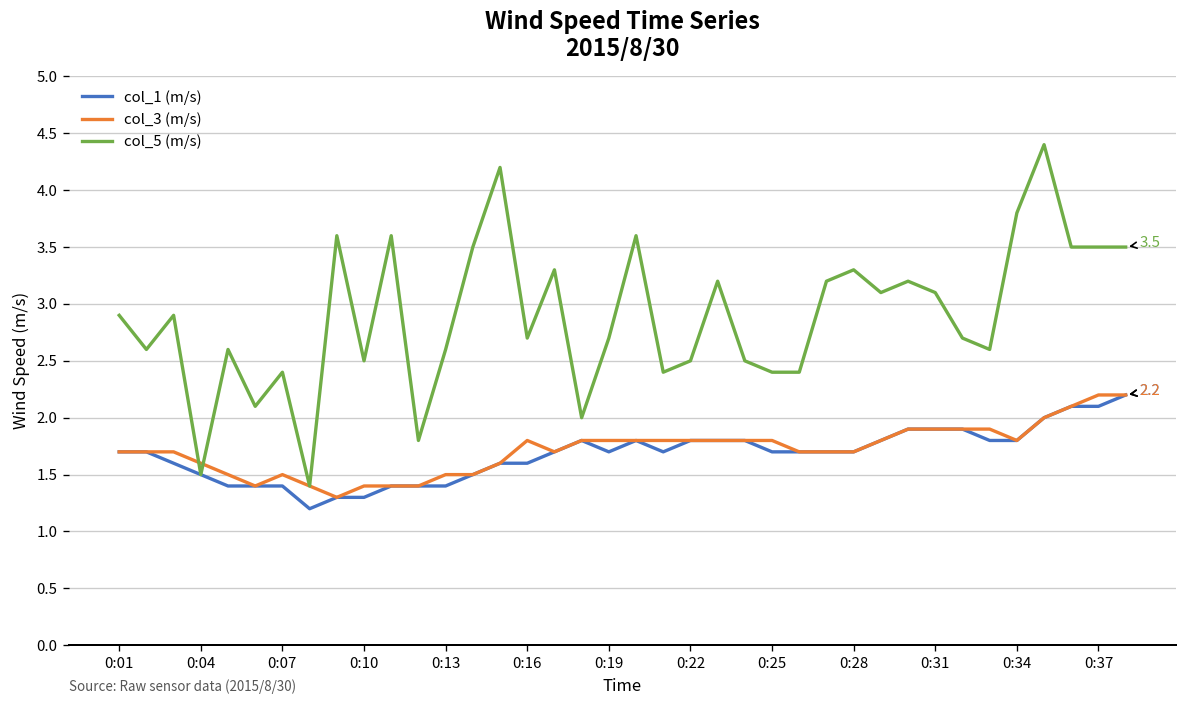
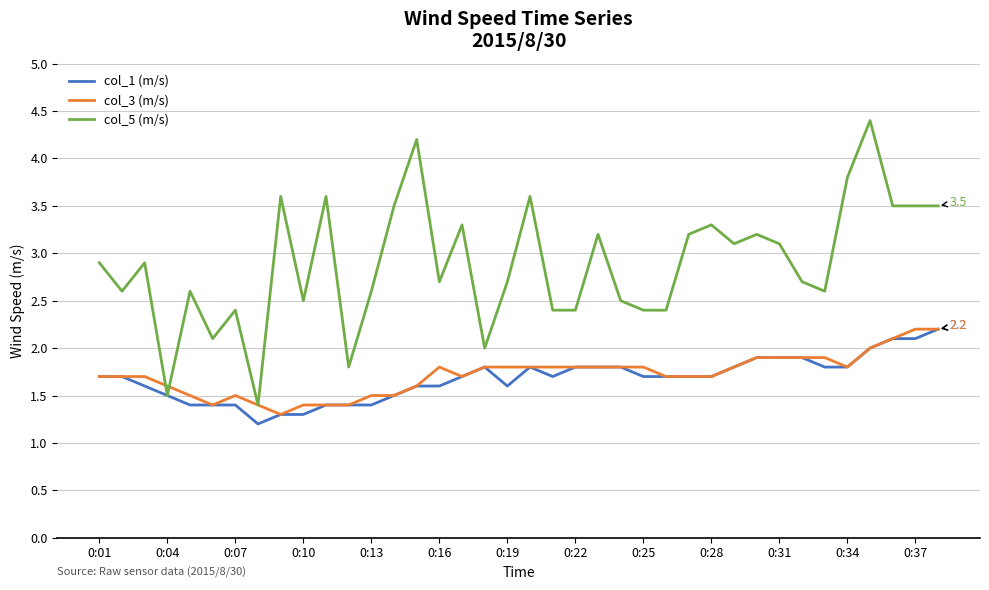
  {
    "col_1 (m/s)": {
      "0:07": 1.4,
      "0:10": 1.3,
      "0:13": 1.4,
      "0:16": 1.6,
-     "0:19": 1.7,
+     "0:19": 1.6,
      "0:25": 1.7,
      "0:37": 2.1
    },
    "col_3 (m/s)": {
      "0:04": 1.6,
      "0:07": 1.5,
      "0:10": 1.4,
      "0:13": 1.5,
      "0:16": 1.8,
      "0:19": 1.8,
      "0:25": 1.8
    },
    "col_5 (m/s)": {
      "0:01": 2.9,
      "0:07": 2.4,
      "0:10": 2.5,
      "0:13": 2.6,
      "0:16": 2.7,
      "0:19": 2.7,
-     "0:22": 2.5,
+     "0:22": 2.4,
      "0:25": 2.4,
      "0:28": 3.3,
      "0:31": 3.1,
      "0:34": 3.8
    }
  }
